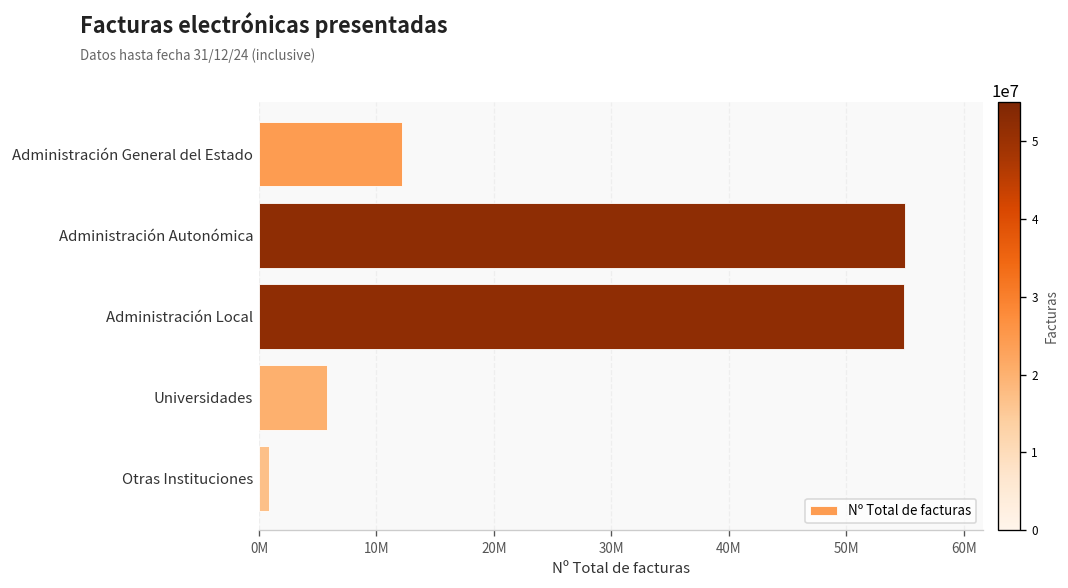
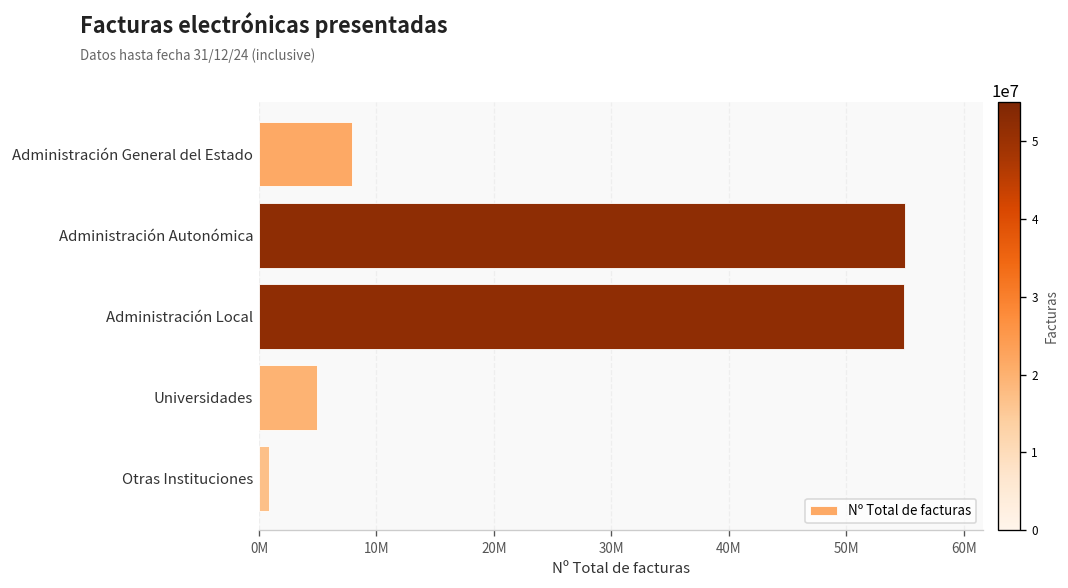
  {
-   "Administración General del Estado": 12000000,
+   "Administración General del Estado": 8000000,
    "Administración Autonómica": 55000000,
    "Administración Local": 55000000,
-   "Universidades": 6000000,
+   "Universidades": 5000000,
    "Otras Instituciones": 1000000
  }
